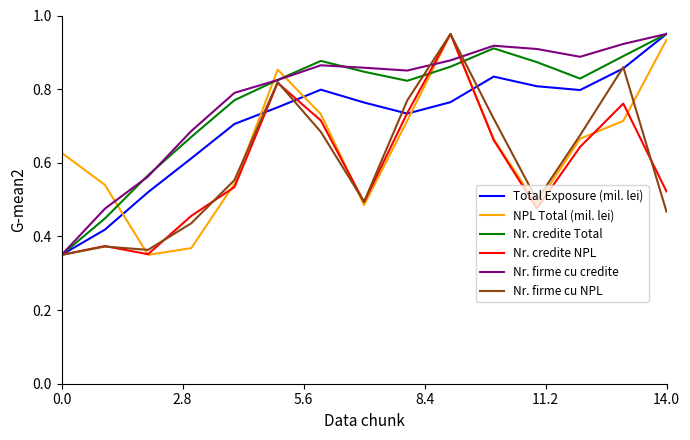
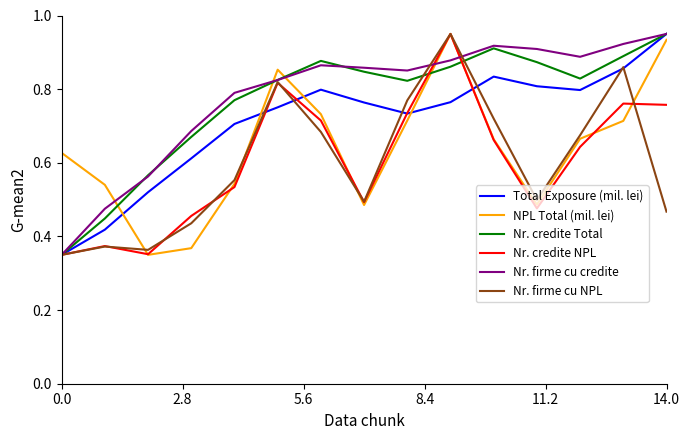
  {
    "NPL Total (mil. lei)": {
      "0.0": 0.63,
      "14.0": 0.93
    },
    "Nr. credite NPL": {
-     "14.0": 0.52
+     "14.0": 0.76
    },
    "Nr. firme cu NPL": {
      "14.0": 0.47
    }
  }
